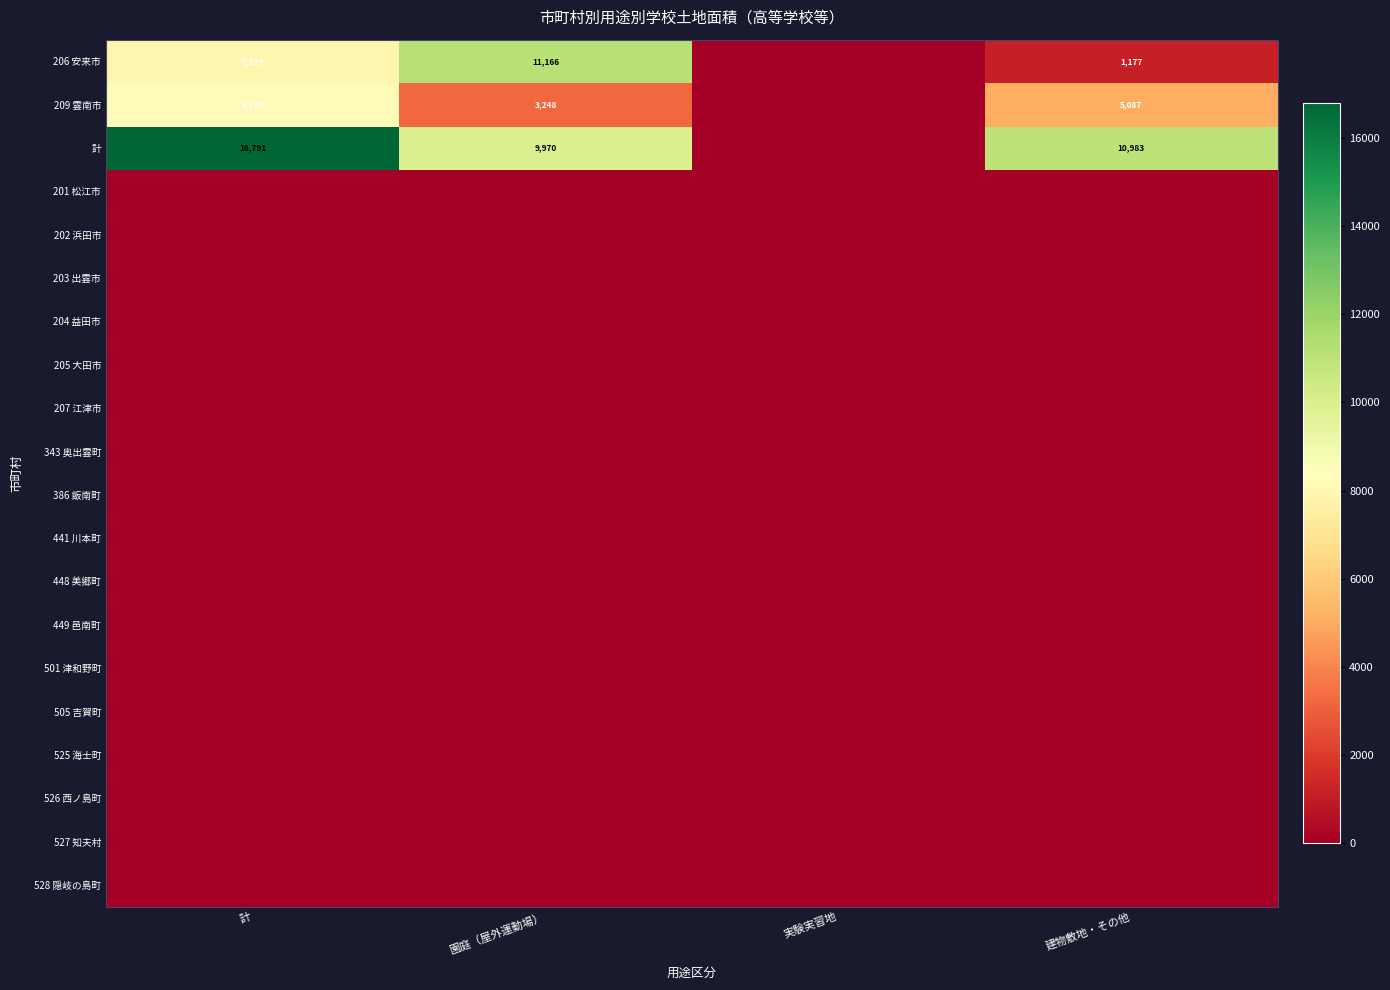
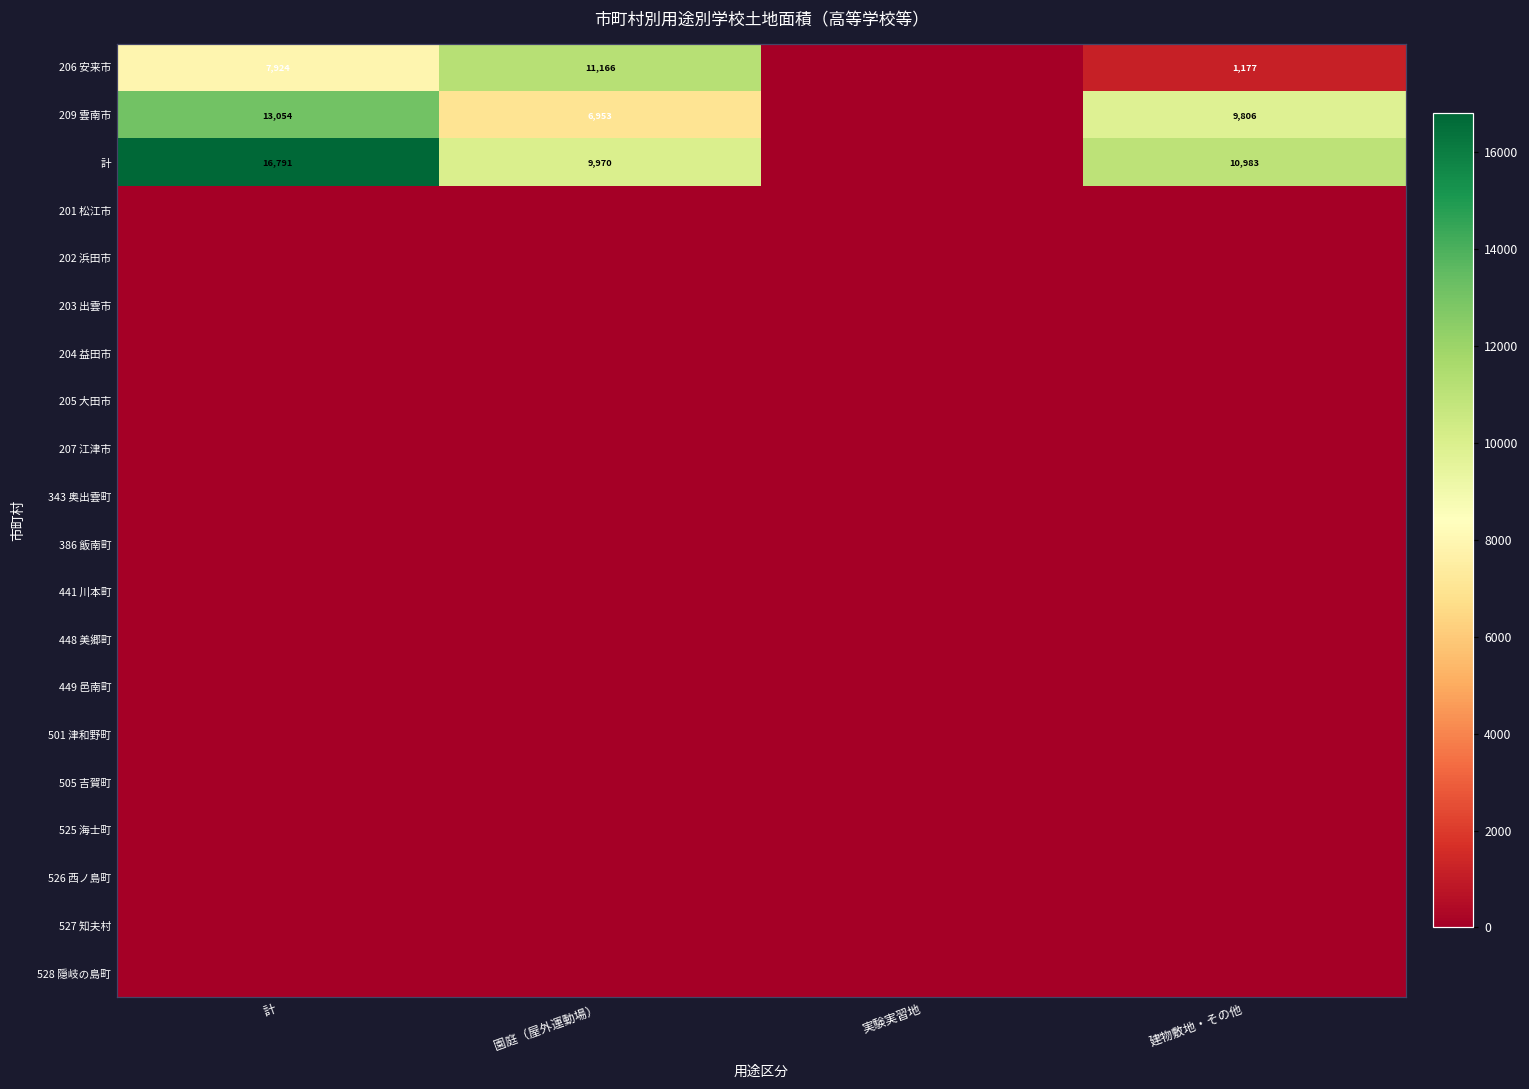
  {
    "206 安来市": {
      "計": "7,924",
      "園庭（屋外運動場）": "11,166",
      "建物敷地・その他": "1,177"
    },
    "209 雲南市": {
-     "計": "8,138",
-     "園庭（屋外運動場）": "3,248",
-     "建物敷地・その他": "5,087"
+     "計": "13,054",
+     "園庭（屋外運動場）": "6,953",
+     "建物敷地・その他": "9,806"
    },
    "計": {
      "計": "16,791",
      "園庭（屋外運動場）": "9,970",
      "建物敷地・その他": "10,983"
    }
  }
